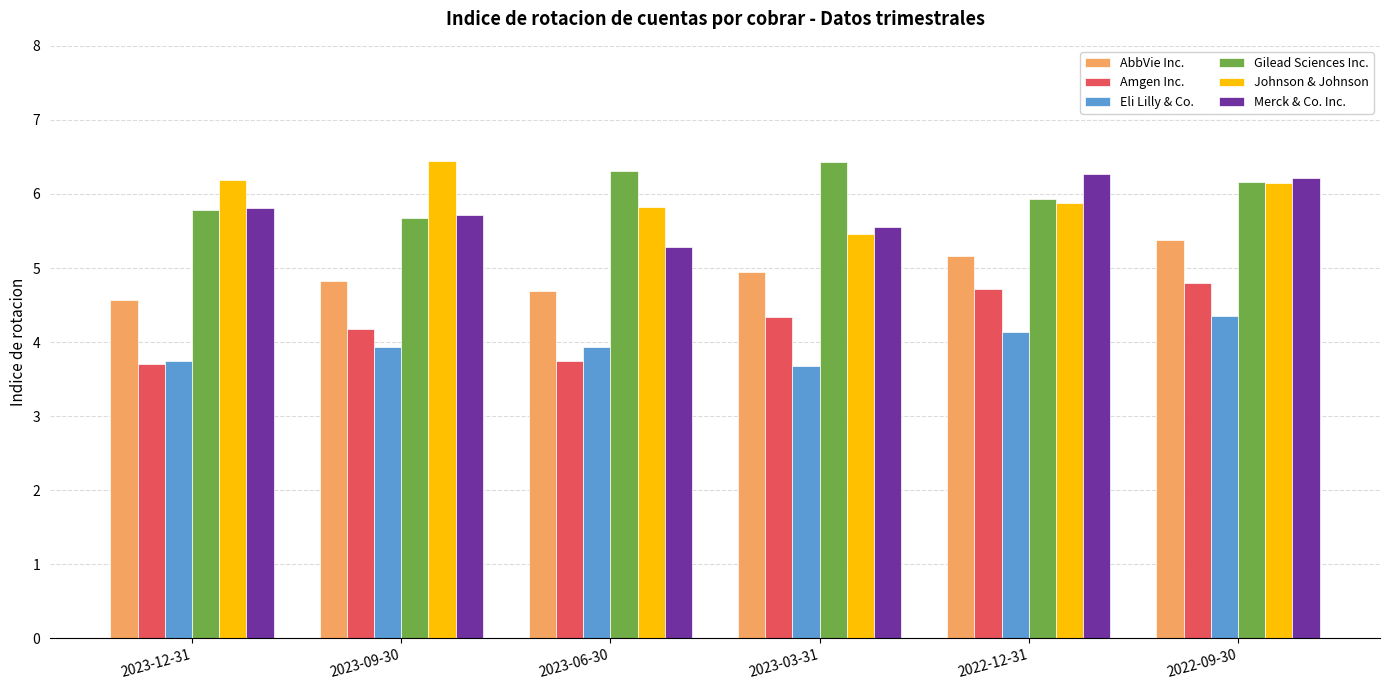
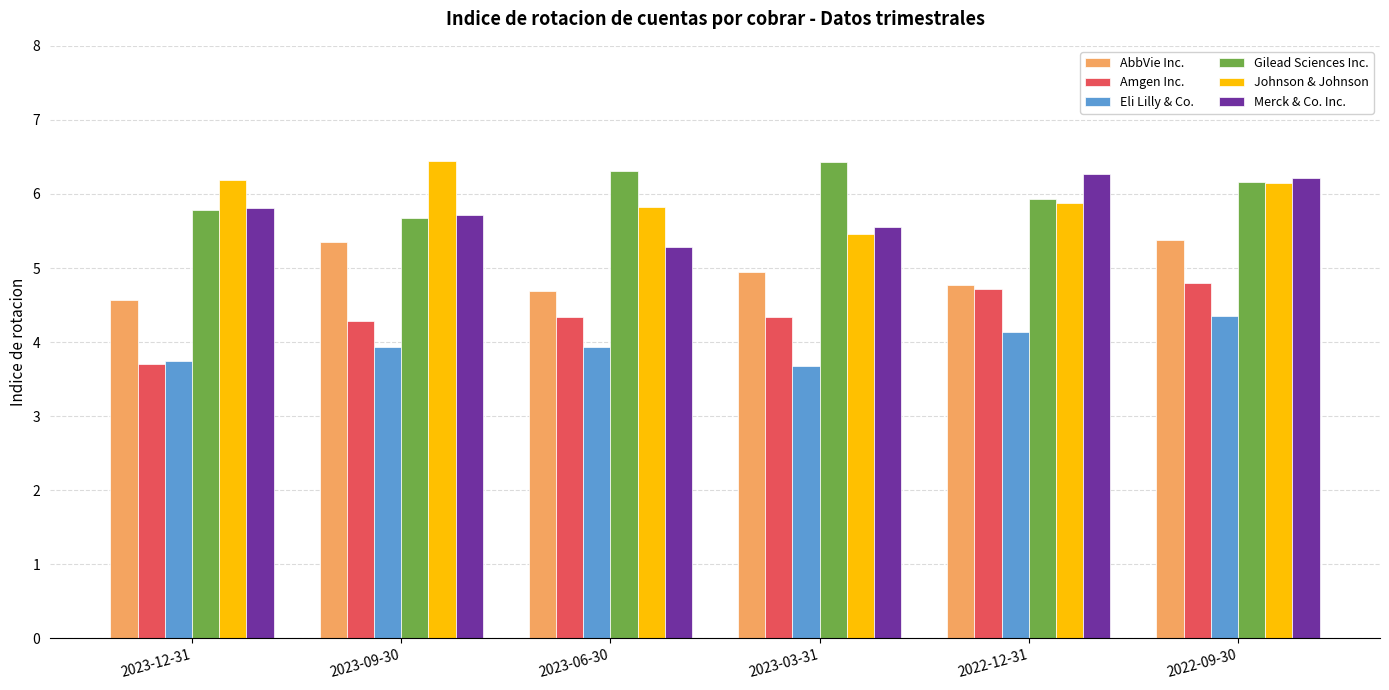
  {
    "AbbVie Inc.": {
      "2023-12-31": 4.6,
-     "2023-09-30": 4.8,
+     "2023-09-30": 5.4,
      "2023-06-30": 4.7,
      "2023-03-31": 5.0,
-     "2022-12-31": 5.2,
+     "2022-12-31": 4.8,
      "2022-09-30": 5.4
    },
    "Amgen Inc.": {
      "2023-12-31": 3.7,
-     "2023-09-30": 4.2,
-     "2023-06-30": 3.7,
+     "2023-09-30": 4.3,
+     "2023-06-30": 4.3,
      "2023-03-31": 4.3,
      "2022-12-31": 4.7,
      "2022-09-30": 4.8
    },
    "Eli Lilly & Co.": {
      "2023-12-31": 3.8,
      "2023-09-30": 3.9,
      "2023-06-30": 3.9,
      "2023-03-31": 3.7,
      "2022-12-31": 4.1,
      "2022-09-30": 4.4
    },
    "Gilead Sciences Inc.": {
      "2023-12-31": 5.8,
      "2023-09-30": 5.7,
      "2023-06-30": 6.3,
      "2023-03-31": 6.4,
      "2022-12-31": 5.9,
      "2022-09-30": 6.2
    },
    "Johnson & Johnson": {
      "2023-12-31": 6.2,
      "2023-09-30": 6.4,
      "2023-06-30": 5.8,
      "2023-03-31": 5.5,
      "2022-12-31": 5.9,
      "2022-09-30": 6.2
    },
    "Merck & Co. Inc.": {
      "2023-12-31": 5.8,
      "2023-09-30": 5.7,
      "2023-06-30": 5.3,
      "2023-03-31": 5.6,
      "2022-12-31": 6.3,
      "2022-09-30": 6.2
    }
  }
